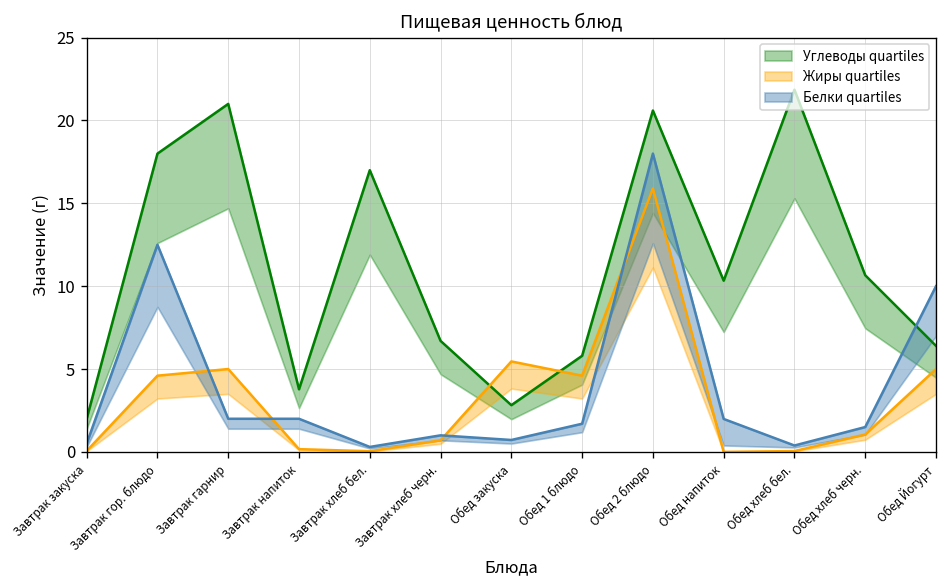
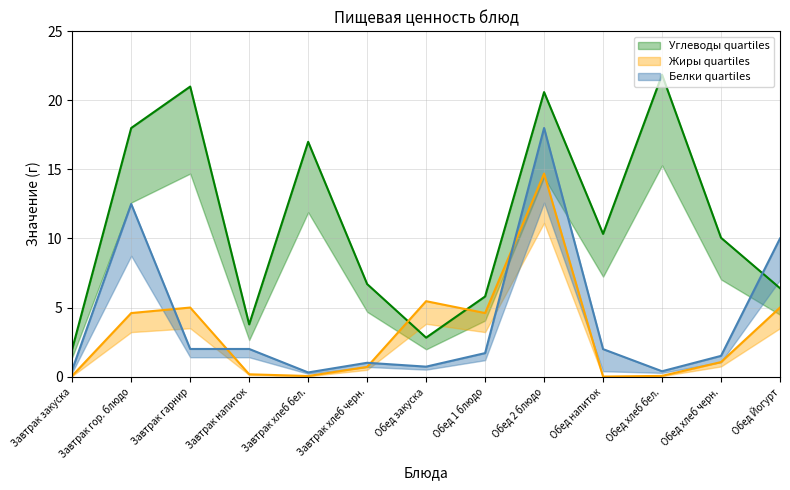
  {
    "Углеводы quartiles": {
      "Завтрак закуска": 2.0,
      "Завтрак гор. блюдо": 18.0,
      "Завтрак гарнир": 21.0,
      "Завтрак напиток": 3.8,
      "Завтрак хлеб бел.": 17.0,
      "Завтрак хлеб черн.": 6.7,
      "Обед закуска": 2.8,
      "Обед 1 блюдо": 5.8,
      "Обед 2 блюдо": 20.6,
      "Обед напиток": 10.3,
-     "Обед хлеб черн.": 10.7,
+     "Обед хлеб черн.": 10.1,
      "Обед Йогурт": 6.4
    },
    "Жиры quartiles": {
      "Завтрак закуска": 0.1,
      "Завтрак гор. блюдо": 4.6,
      "Завтрак гарнир": 5.0,
      "Завтрак напиток": 0.2,
      "Завтрак хлеб бел.": 0.0,
      "Завтрак хлеб черн.": 0.7,
      "Обед закуска": 5.5,
      "Обед 1 блюдо": 4.6,
-     "Обед 2 блюдо": 15.9,
+     "Обед 2 блюдо": 14.7,
      "Обед напиток": 0.0,
      "Обед хлеб бел.": 0.1,
      "Обед хлеб черн.": 1.1,
      "Обед Йогурт": 5.0
    },
    "Белки quartiles": {
      "Завтрак закуска": 0.5,
      "Завтрак гор. блюдо": 12.5,
      "Завтрак гарнир": 2.0,
      "Завтрак напиток": 2.0,
      "Завтрак хлеб бел.": 0.3,
      "Завтрак хлеб черн.": 1.0,
      "Обед закуска": 0.7,
      "Обед 1 блюдо": 1.7,
      "Обед 2 блюдо": 18.0,
      "Обед напиток": 2.0,
      "Обед хлеб бел.": 0.4,
      "Обед хлеб черн.": 1.5,
      "Обед Йогурт": 10.0
    }
  }
